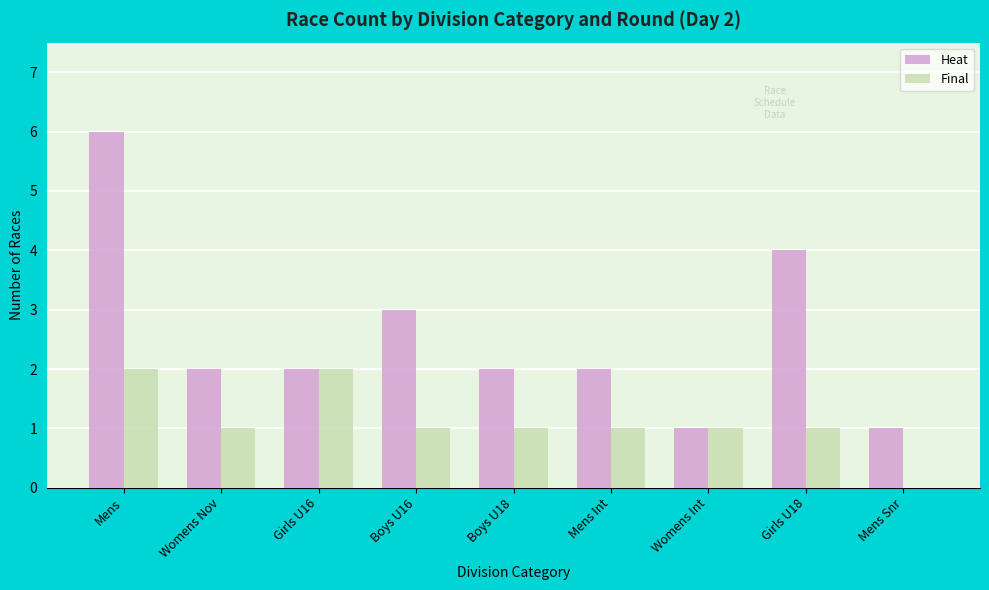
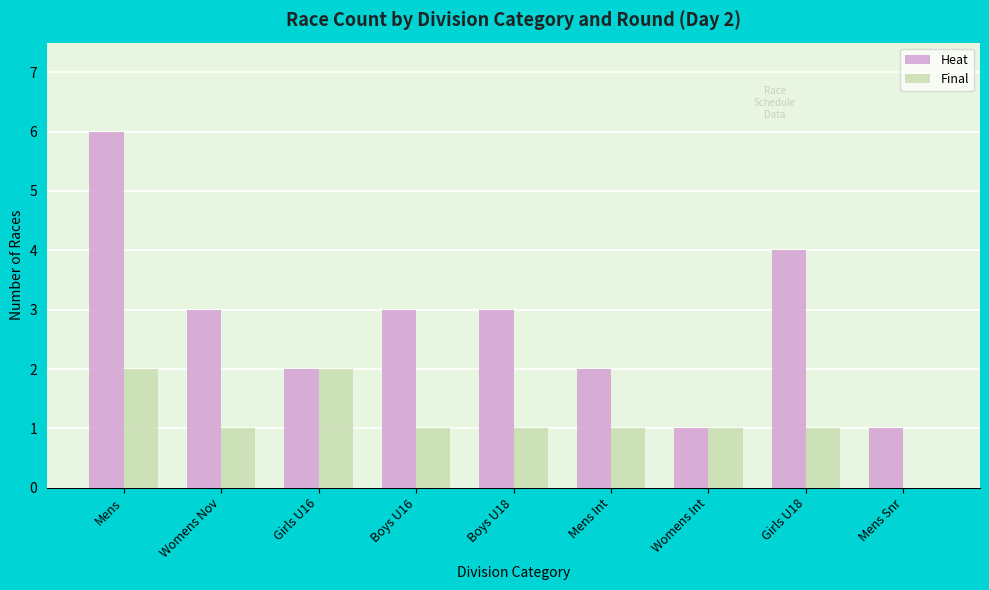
  {
    "Heat": {
      "Mens": 6,
-     "Womens Nov": 2,
+     "Womens Nov": 3,
      "Girls U16": 2,
      "Boys U16": 3,
-     "Boys U18": 2,
+     "Boys U18": 3,
      "Mens Int": 2,
      "Womens Int": 1,
      "Girls U18": 4,
      "Mens Snr": 1
    },
    "Final": {
      "Mens": 2,
      "Womens Nov": 1,
      "Girls U16": 2,
      "Boys U16": 1,
      "Boys U18": 1,
      "Mens Int": 1,
      "Womens Int": 1,
      "Girls U18": 1,
      "Mens Snr": 0
    }
  }
